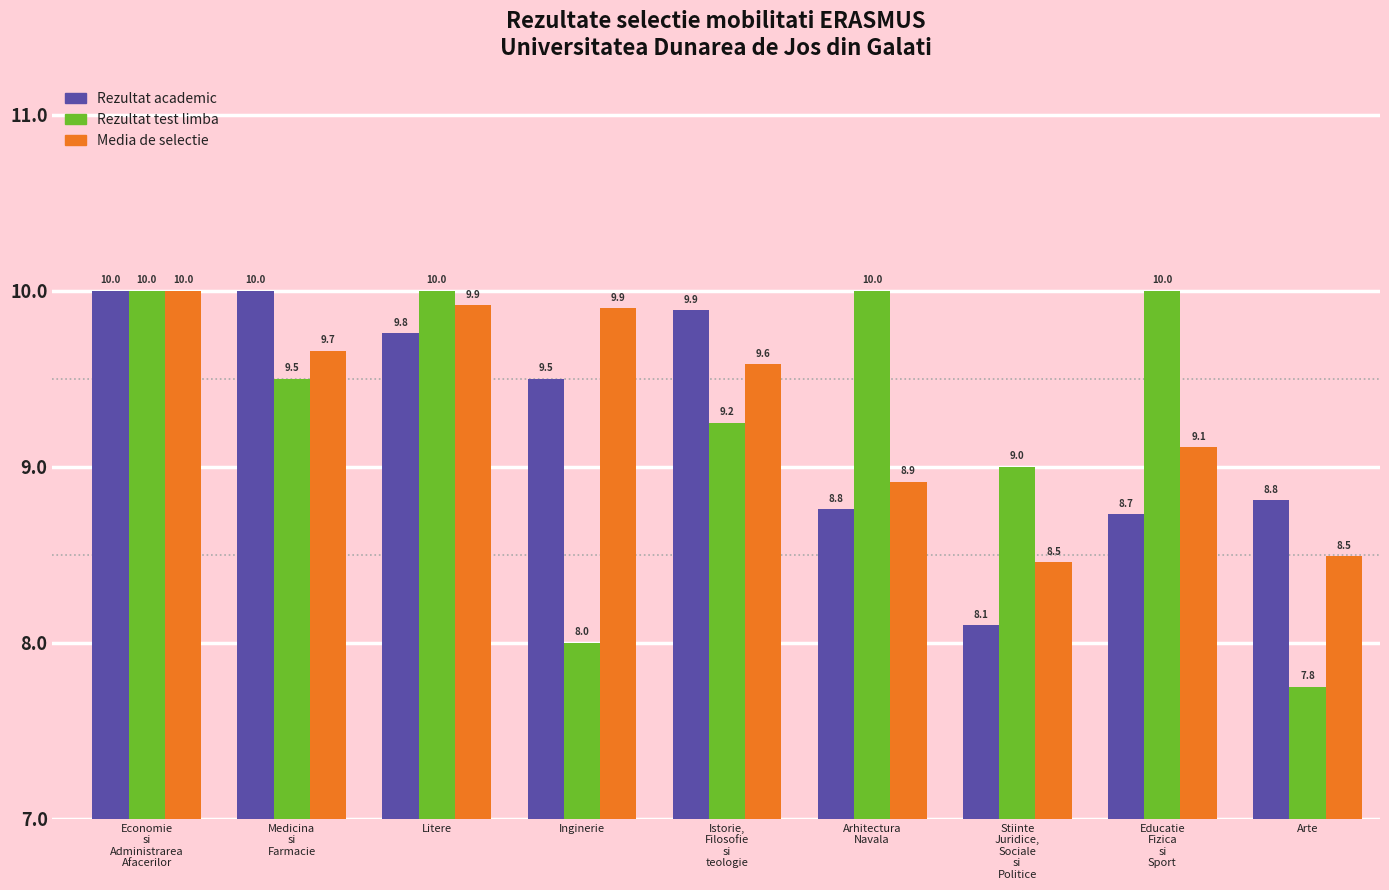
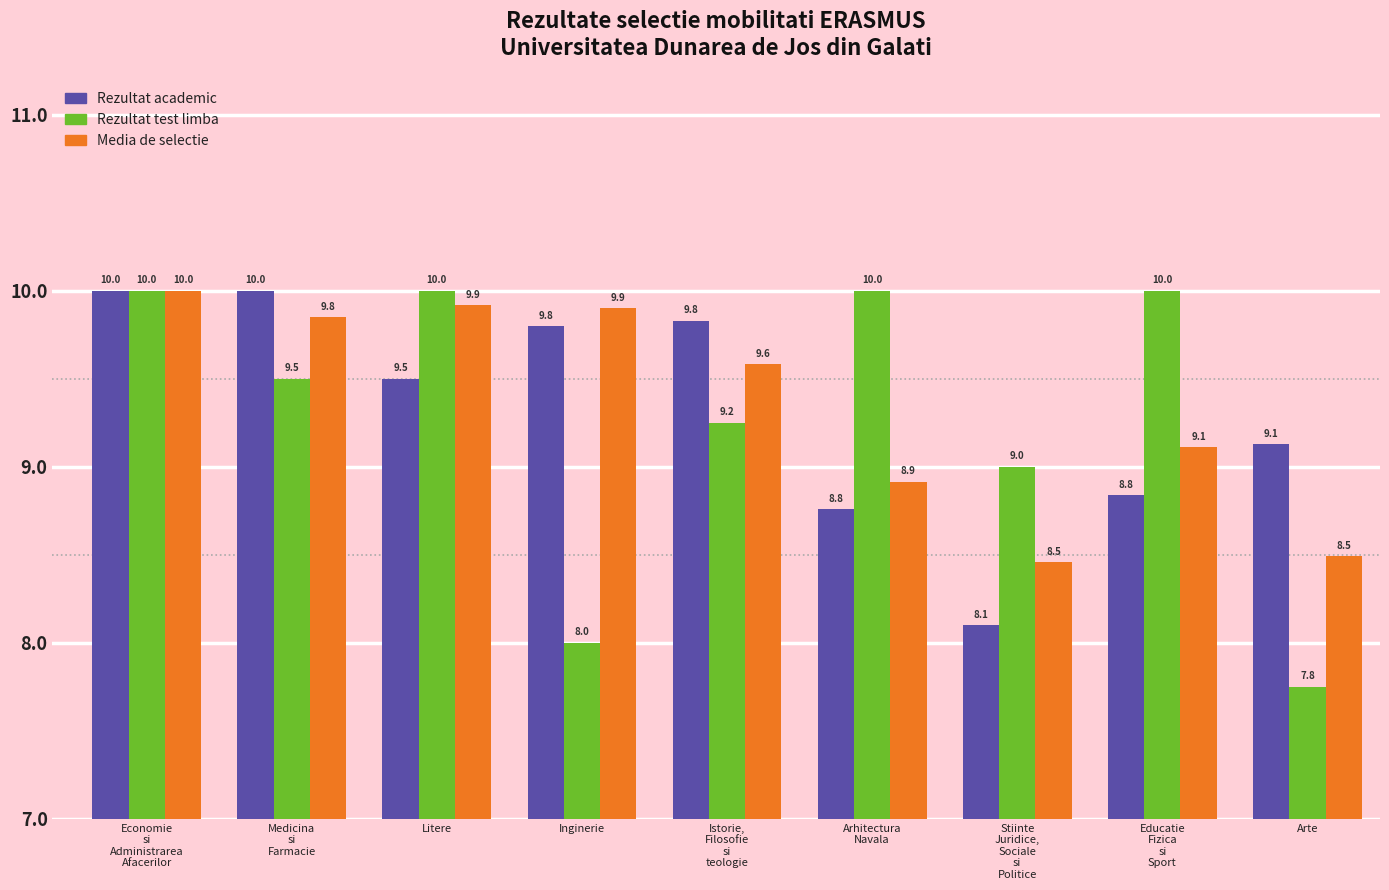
  {
    "Rezultat academic": {
      "Economie si Administrarea Afacerilor": 10.0,
      "Medicina si Farmacie": 10.0,
-     "Litere": 9.8,
-     "Inginerie": 9.5,
-     "Istorie, Filosofie si teologie": 9.9,
+     "Litere": 9.5,
+     "Inginerie": 9.8,
+     "Istorie, Filosofie si teologie": 9.8,
      "Arhitectura Navala": 8.8,
      "Stiinte Juridice, Sociale si Politice": 8.1,
-     "Educatie Fizica si Sport": 8.7,
-     "Arte": 8.8
+     "Educatie Fizica si Sport": 8.8,
+     "Arte": 9.1
    },
    "Rezultat test limba": {
      "Economie si Administrarea Afacerilor": 10.0,
      "Medicina si Farmacie": 9.5,
      "Litere": 10.0,
      "Inginerie": 8.0,
      "Istorie, Filosofie si teologie": 9.2,
      "Arhitectura Navala": 10.0,
      "Stiinte Juridice, Sociale si Politice": 9.0,
      "Educatie Fizica si Sport": 10.0,
      "Arte": 7.8
    },
    "Media de selectie": {
      "Economie si Administrarea Afacerilor": 10.0,
-     "Medicina si Farmacie": 9.7,
+     "Medicina si Farmacie": 9.8,
      "Litere": 9.9,
      "Inginerie": 9.9,
      "Istorie, Filosofie si teologie": 9.6,
      "Arhitectura Navala": 8.9,
      "Stiinte Juridice, Sociale si Politice": 8.5,
      "Educatie Fizica si Sport": 9.1,
      "Arte": 8.5
    }
  }
